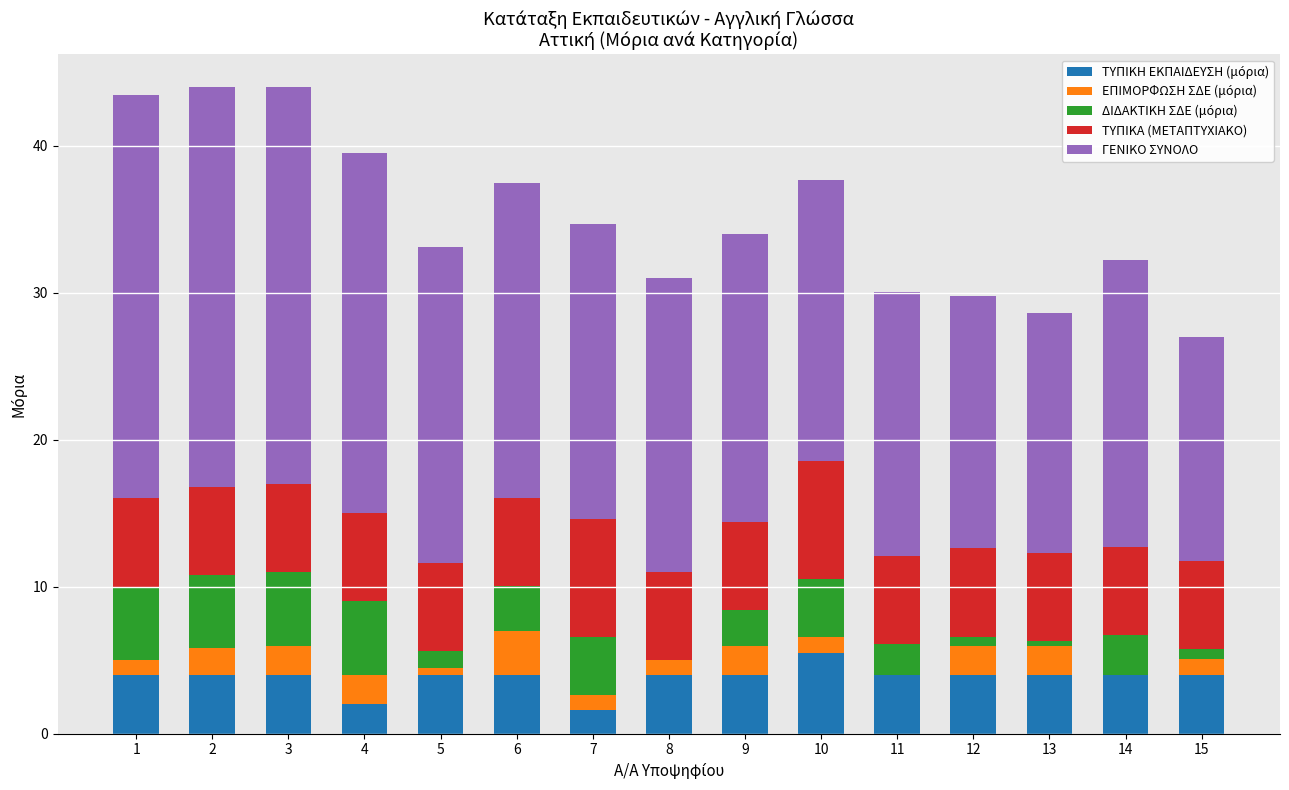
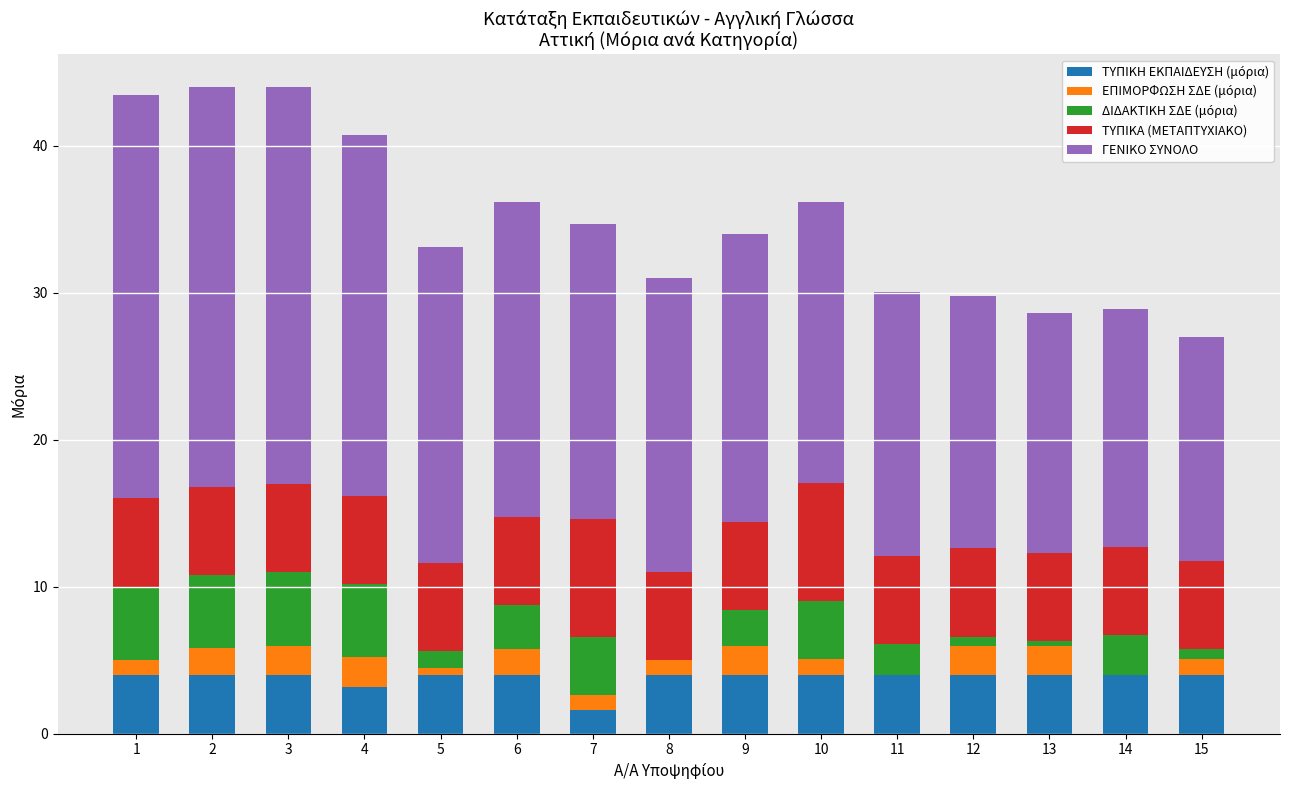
  {
    "ΤΥΠΙΚΗ ΕΚΠΑΙΔΕΥΣΗ (μόρια)": {
      "1": 4.0,
      "2": 4.0,
      "3": 4.0,
-     "4": 2.0,
+     "4": 3.2,
      "5": 4.0,
      "6": 4.0,
      "7": 1.6,
      "8": 4.0,
      "9": 4.0,
-     "10": 5.5,
+     "10": 4.0,
      "11": 4.0,
      "12": 4.0,
      "13": 4.0,
      "14": 4.0,
      "15": 4.0
    },
    "ΕΠΙΜΟΡΦΩΣΗ ΣΔΕ (μόρια)": {
      "1": 1.0,
      "2": 1.8,
      "3": 2.0,
      "4": 2.0,
      "5": 0.5,
-     "6": 3.0,
+     "6": 1.8,
      "7": 1.0,
      "8": 1.0,
      "9": 2.0,
      "10": 1.0,
      "11": 0.0,
      "12": 2.0,
      "13": 2.0,
      "14": 0.0,
      "15": 1.0
    },
    "ΔΙΔΑΚΤΙΚΗ ΣΔΕ (μόρια)": {
      "1": 5.0,
      "2": 5.0,
      "3": 5.0,
      "4": 5.0,
      "5": 1.2,
      "6": 3.0,
      "7": 4.0,
      "8": 0.0,
      "9": 2.4,
      "10": 4.0,
      "11": 2.1,
      "12": 0.6,
      "13": 0.3,
      "14": 2.7,
      "15": 0.7
    },
    "ΤΥΠΙΚΑ (ΜΕΤΑΠΤΥΧΙΑΚΟ)": {
      "1": 6.0,
      "2": 6.0,
      "3": 6.0,
      "4": 6.0,
      "5": 6.0,
      "6": 6.0,
      "7": 8.0,
      "8": 6.0,
      "9": 6.0,
      "10": 8.0,
      "11": 6.0,
      "12": 6.0,
      "13": 6.0,
      "14": 6.0,
      "15": 6.0
    },
    "ΓΕΝΙΚΟ ΣΥΝΟΛΟ": {
      "1": 27.4,
      "2": 27.2,
      "3": 27.0,
      "4": 24.5,
      "5": 21.5,
      "6": 21.4,
      "7": 20.1,
      "8": 20.0,
      "9": 19.6,
      "10": 19.1,
      "11": 17.9,
      "12": 17.2,
      "13": 16.3,
-     "14": 19.5,
+     "14": 16.2,
      "15": 15.2
    }
  }
